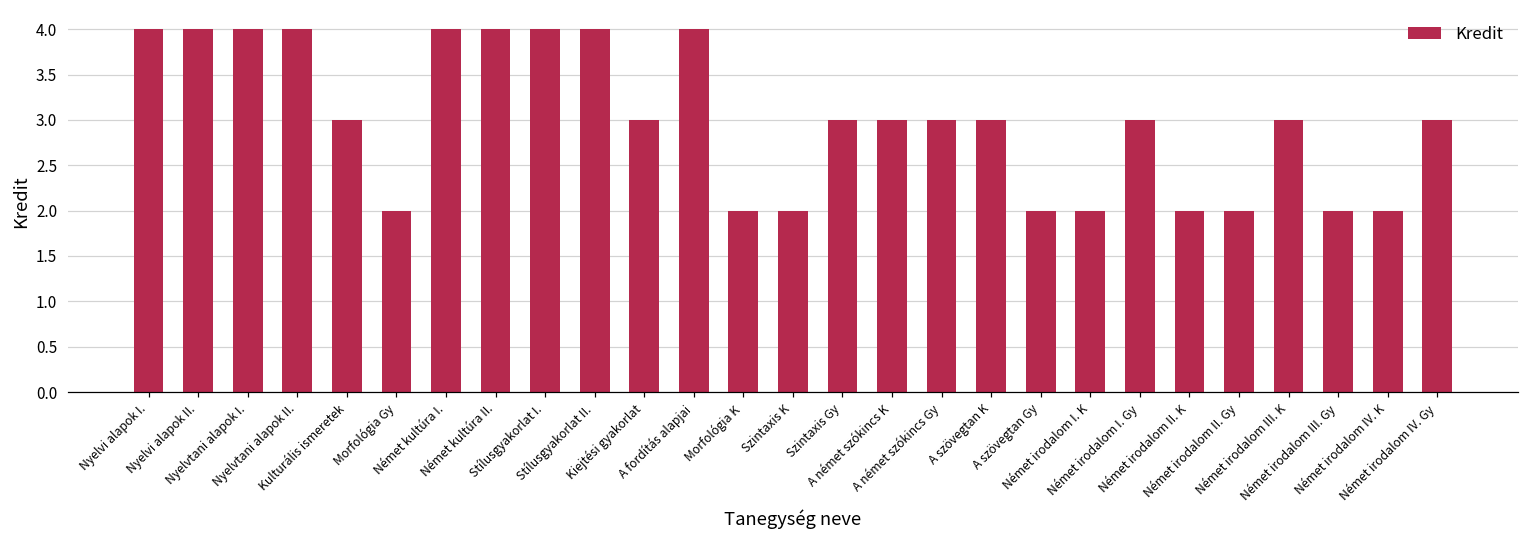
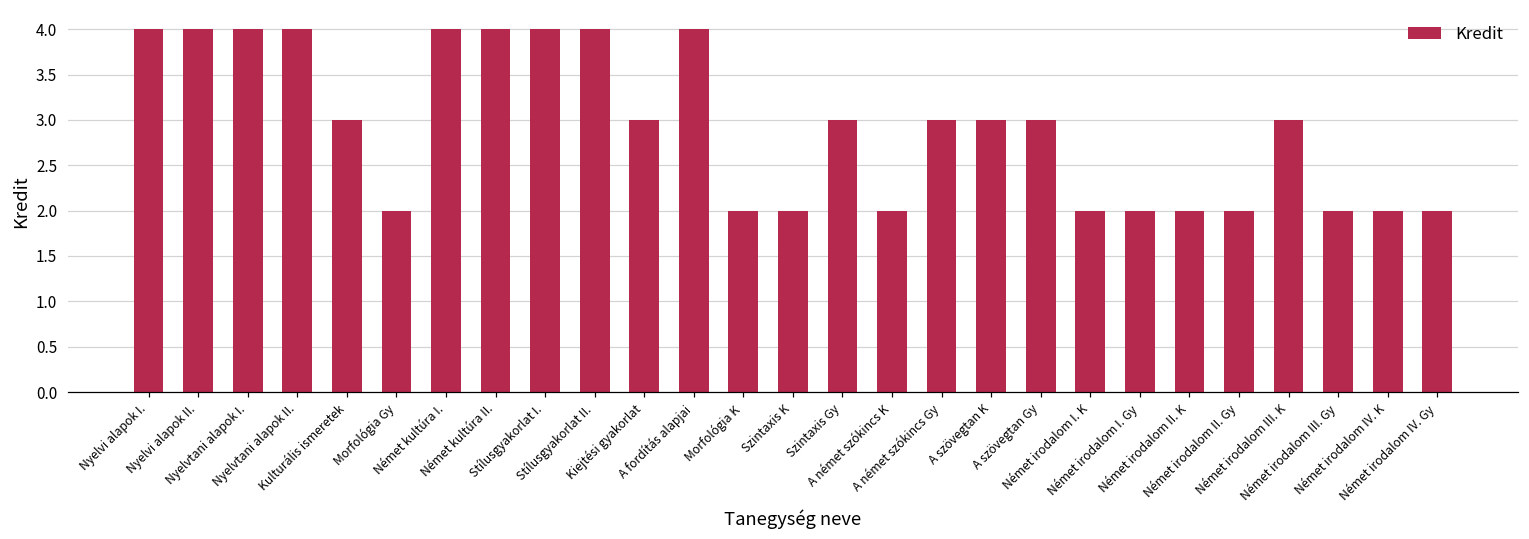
  {
    "Nyelvi alapok I.": 4,
    "Nyelvi alapok II.": 4,
    "Nyelvtani alapok I.": 4,
    "Nyelvtani alapok II.": 4,
    "Kulturális ismeretek": 3,
    "Morfológia Gy": 2,
    "Német kultúra I.": 4,
    "Német kultúra II.": 4,
    "Stílusgyakorlat I.": 4,
    "Stílusgyakorlat II.": 4,
    "Kiejtési gyakorlat": 3,
    "A fordítás alapjai": 4,
    "Morfológia K": 2,
    "Szintaxis K": 2,
    "Szintaxis Gy": 3,
-   "A német szókincs K": 3,
+   "A német szókincs K": 2,
    "A német szókincs Gy": 3,
    "A szövegtan K": 3,
-   "A szövegtan Gy": 2,
+   "A szövegtan Gy": 3,
    "Német irodalom I. K": 2,
-   "Német irodalom I. Gy": 3,
+   "Német irodalom I. Gy": 2,
    "Német irodalom II. K": 2,
    "Német irodalom II. Gy": 2,
    "Német irodalom III. K": 3,
    "Német irodalom III. Gy": 2,
    "Német irodalom IV. K": 2,
-   "Német irodalom IV. Gy": 3
+   "Német irodalom IV. Gy": 2
  }
